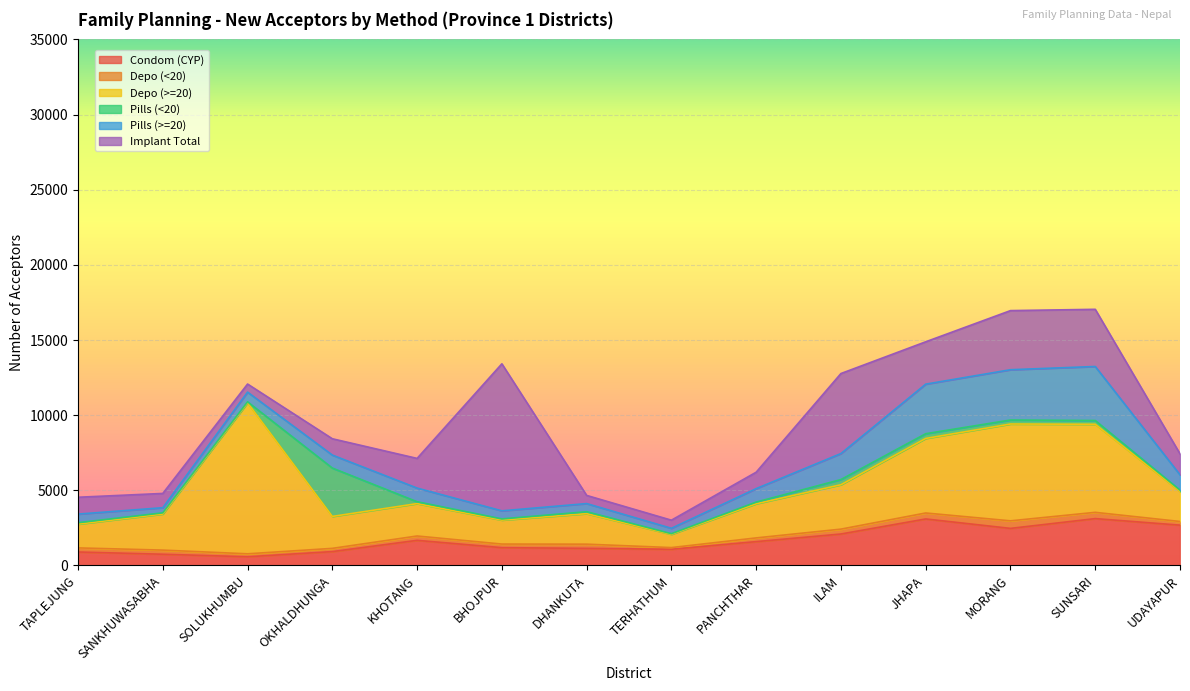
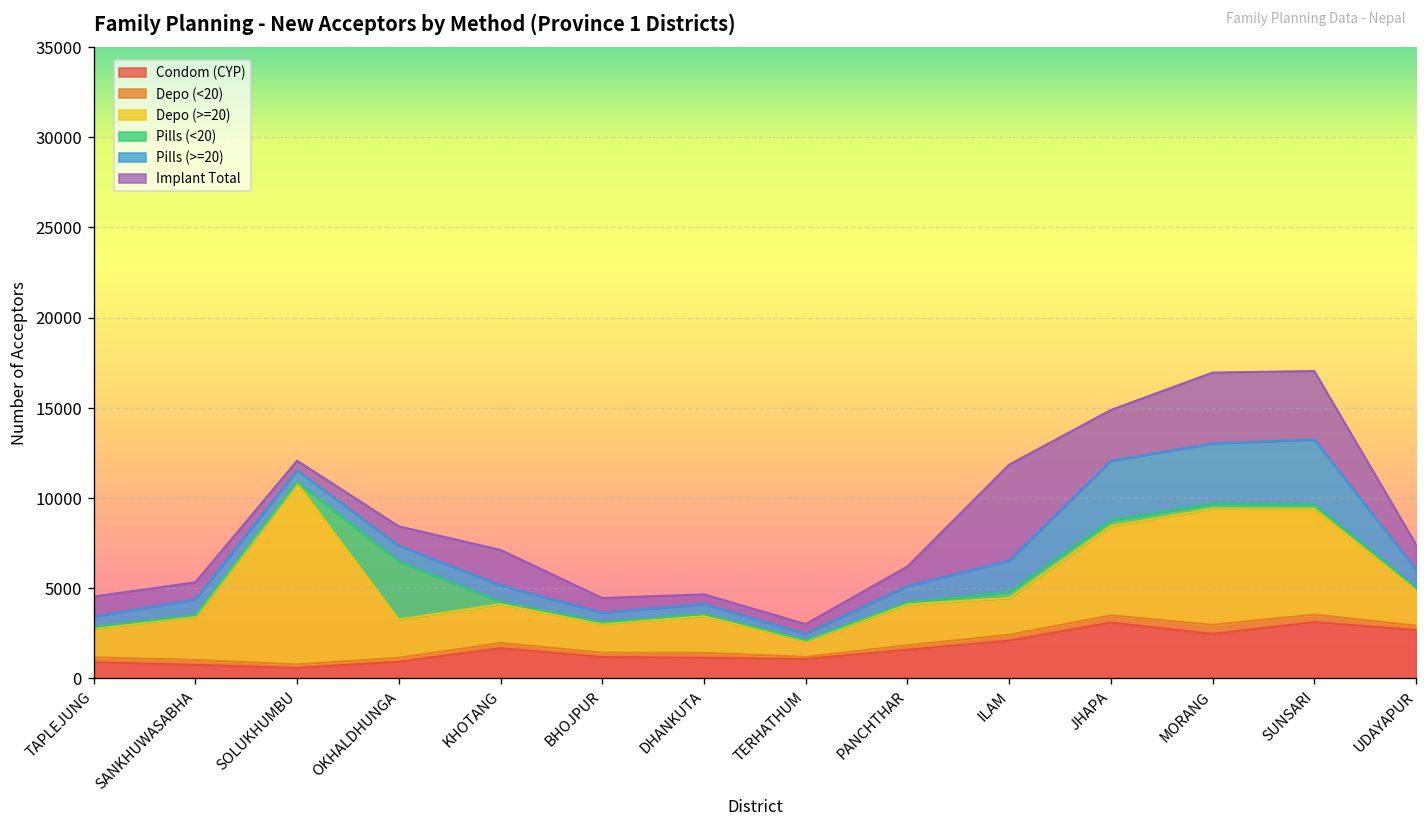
  {
    "Depo (>=20)": {
      "OKHALDHUNGA": 2100,
-     "ILAM": 3000,
+     "ILAM": 2000,
      "JHAPA": 5000,
      "MORANG": 6400,
      "SUNSARI": 5900
    },
    "Pills (<20)": {
      "OKHALDHUNGA": 3200,
      "ILAM": 300,
      "JHAPA": 300,
      "MORANG": 300,
      "SUNSARI": 300
    },
    "Pills (>=20)": {
      "TAPLEJUNG": 600,
-     "SANKHUWASABHA": 300,
+     "SANKHUWASABHA": 900,
      "SOLUKHUMBU": 600,
      "OKHALDHUNGA": 900,
      "KHOTANG": 900,
      "BHOJPUR": 500,
      "DHANKUTA": 500,
      "TERHATHUM": 400,
      "PANCHTHAR": 900,
      "ILAM": 1700,
      "JHAPA": 3300,
      "MORANG": 3300,
      "SUNSARI": 3600,
      "UDAYAPUR": 1000
    },
    "Implant Total": {
      "TAPLEJUNG": 1100,
      "SANKHUWASABHA": 1000,
      "SOLUKHUMBU": 500,
      "OKHALDHUNGA": 1100,
      "KHOTANG": 2000,
-     "BHOJPUR": 9800,
+     "BHOJPUR": 800,
      "DHANKUTA": 500,
      "TERHATHUM": 500,
      "PANCHTHAR": 1100,
      "ILAM": 5300,
      "JHAPA": 2800,
      "MORANG": 3900,
      "SUNSARI": 3800,
      "UDAYAPUR": 1400
    }
  }
